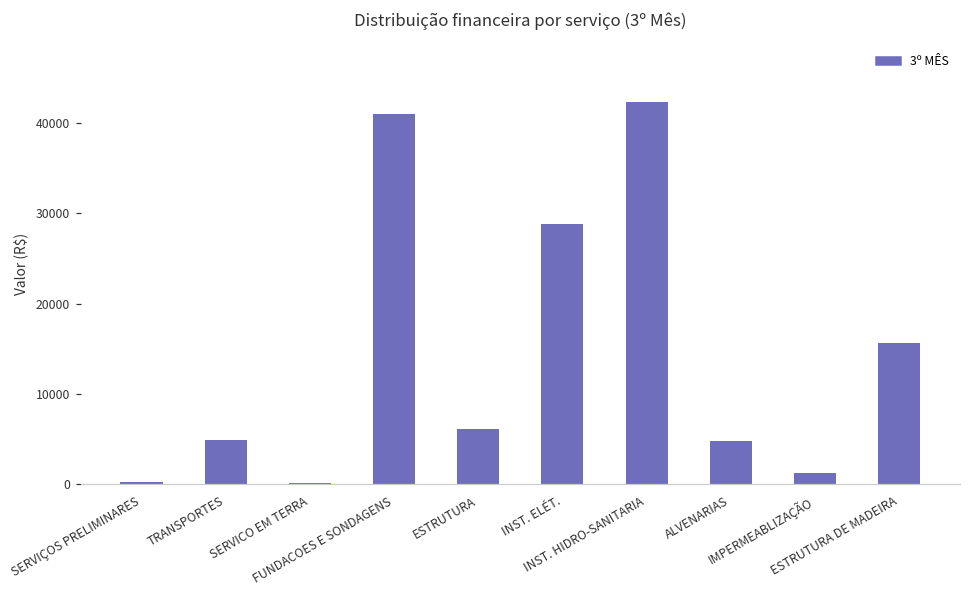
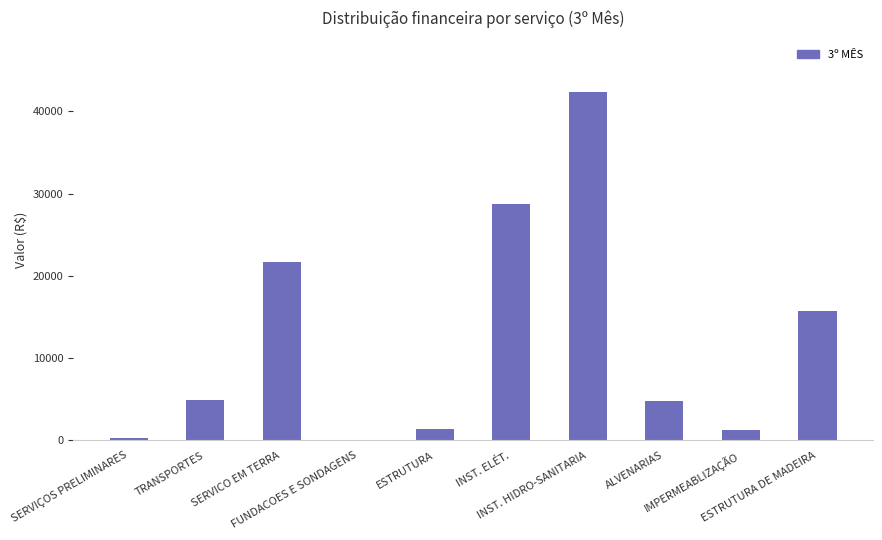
  {
    "TRANSPORTES": 5000,
-   "SERVICO EM TERRA": 0,
-   "FUNDACOES E SONDAGENS": 41000,
-   "ESTRUTURA": 6000,
+   "SERVICO EM TERRA": 22000,
+   "FUNDACOES E SONDAGENS": 0,
+   "ESTRUTURA": 1000,
    "INST. ELÉT.": 29000,
    "INST. HIDRO-SANITARIA": 42000,
    "ALVENARIAS": 5000,
    "IMPERMEABLIZAÇÃO": 1000,
    "ESTRUTURA DE MADEIRA": 16000
  }
